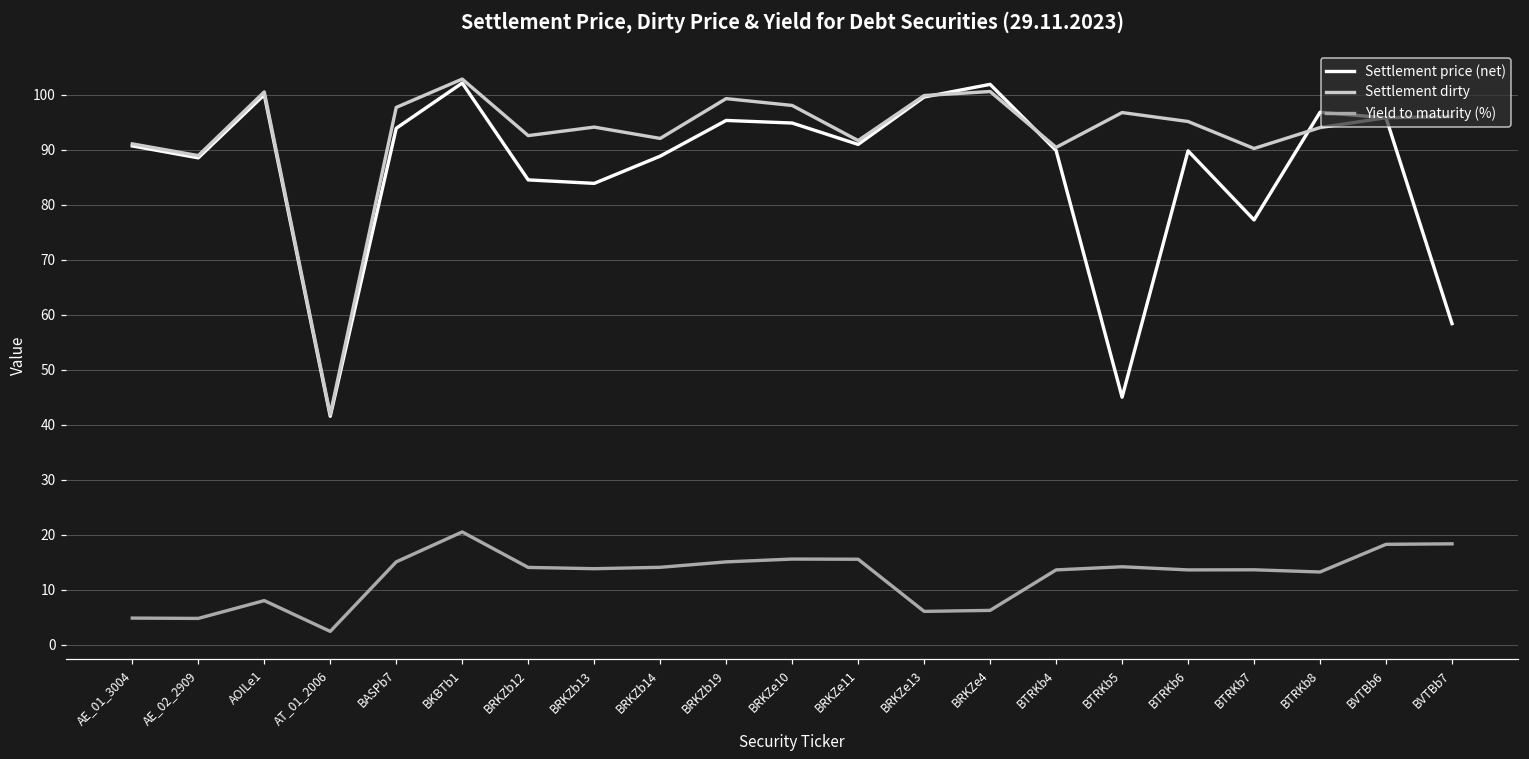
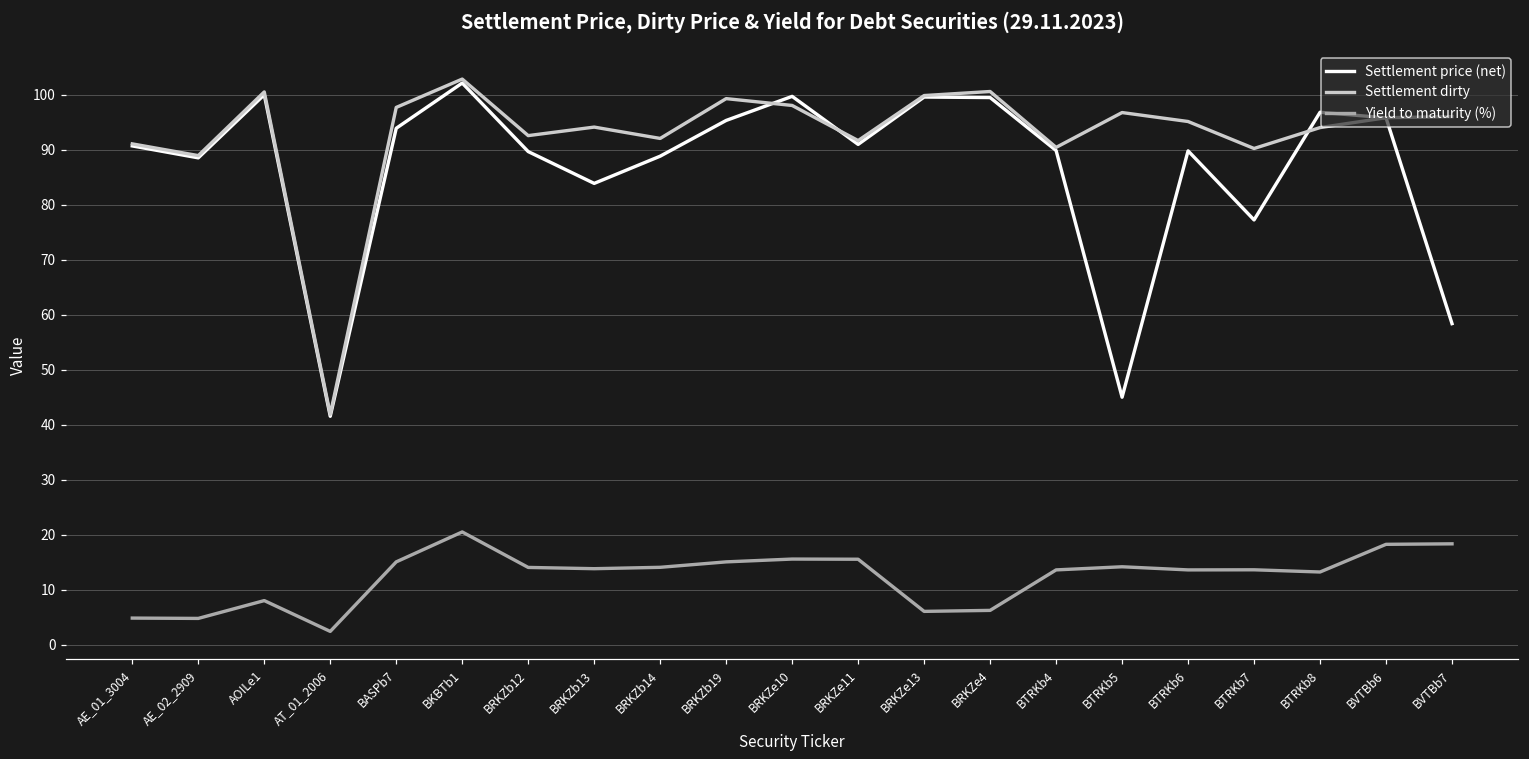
  {
    "Settlement price (net)": {
      "BASPb7": 94,
      "BKBTb1": 102,
-     "BRKZb12": 85,
+     "BRKZb12": 90,
      "BRKZb13": 84,
      "BRKZb14": 89,
      "BRKZb19": 95,
-     "BRKZe10": 95,
+     "BRKZe10": 100,
      "BRKZe11": 91,
-     "BRKZe4": 102,
+     "BRKZe4": 99,
      "BTRKb4": 90,
      "BTRKb5": 45,
      "BTRKb6": 90,
      "BTRKb7": 77,
      "BTRKb8": 97,
      "BVTBb7": 58
    }
  }
